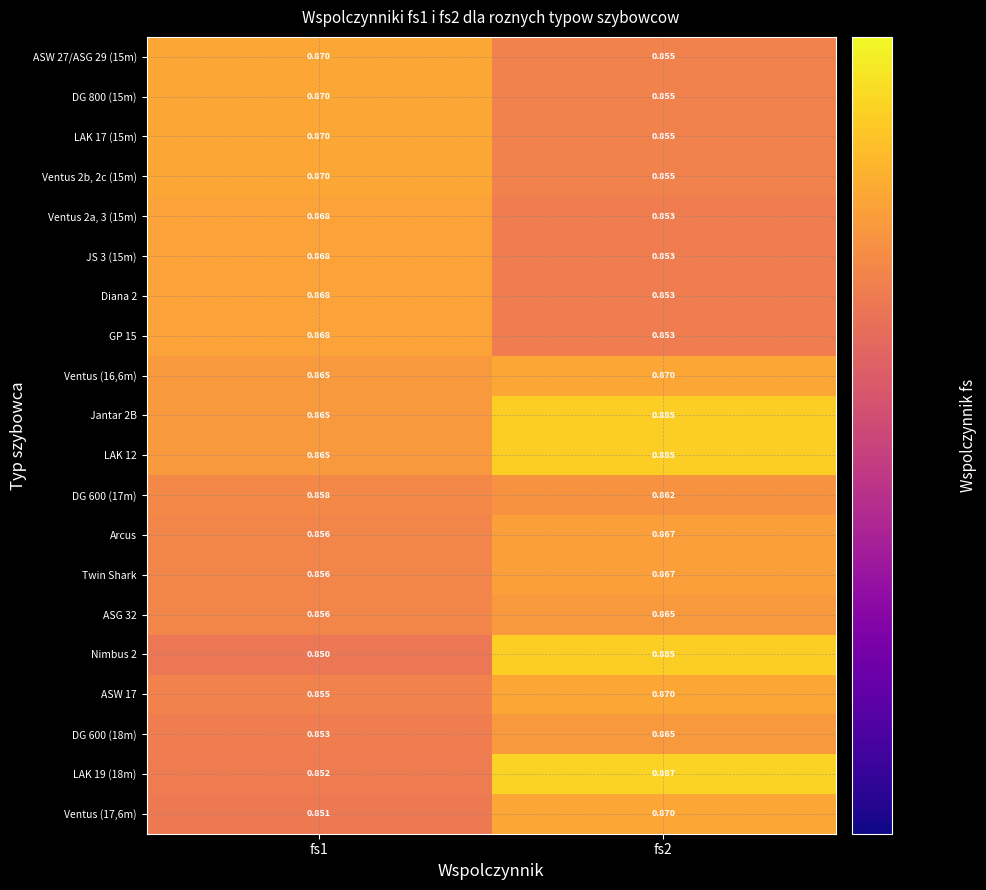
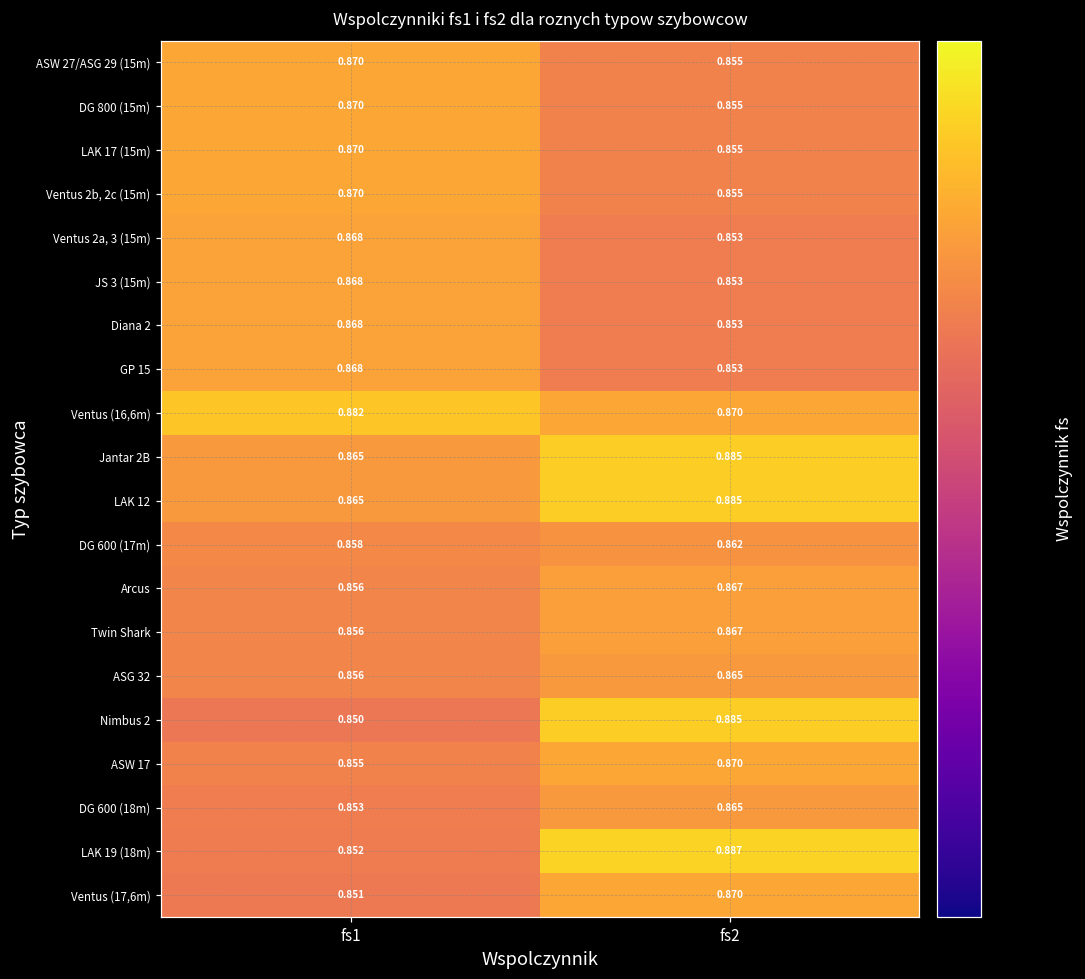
  {
    "ASW 27/ASG 29 (15m)": {
      "fs1": 0.870,
      "fs2": 0.855
    },
    "DG 800 (15m)": {
      "fs1": 0.870,
      "fs2": 0.855
    },
    "LAK 17 (15m)": {
      "fs1": 0.870,
      "fs2": 0.855
    },
    "Ventus 2b, 2c (15m)": {
      "fs1": 0.870,
      "fs2": 0.855
    },
    "Ventus 2a, 3 (15m)": {
      "fs1": 0.868,
      "fs2": 0.853
    },
    "JS 3 (15m)": {
      "fs1": 0.868,
      "fs2": 0.853
    },
    "Diana 2": {
      "fs1": 0.868,
      "fs2": 0.853
    },
    "GP 15": {
      "fs1": 0.868,
      "fs2": 0.853
    },
    "Ventus (16,6m)": {
-     "fs1": 0.865,
+     "fs1": 0.882,
      "fs2": 0.870
    },
    "Jantar 2B": {
      "fs1": 0.865,
      "fs2": 0.885
    },
    "LAK 12": {
      "fs1": 0.865,
      "fs2": 0.885
    },
    "DG 600 (17m)": {
      "fs1": 0.858,
      "fs2": 0.862
    },
    "Arcus": {
      "fs1": 0.856,
      "fs2": 0.867
    },
    "Twin Shark": {
      "fs1": 0.856,
      "fs2": 0.867
    },
    "ASG 32": {
      "fs1": 0.856,
      "fs2": 0.865
    },
    "Nimbus 2": {
      "fs1": 0.850,
      "fs2": 0.885
    },
    "ASW 17": {
      "fs1": 0.855,
      "fs2": 0.870
    },
    "DG 600 (18m)": {
      "fs1": 0.853,
      "fs2": 0.865
    },
    "LAK 19 (18m)": {
      "fs1": 0.852,
      "fs2": 0.887
    },
    "Ventus (17,6m)": {
      "fs1": 0.851,
      "fs2": 0.870
    }
  }
